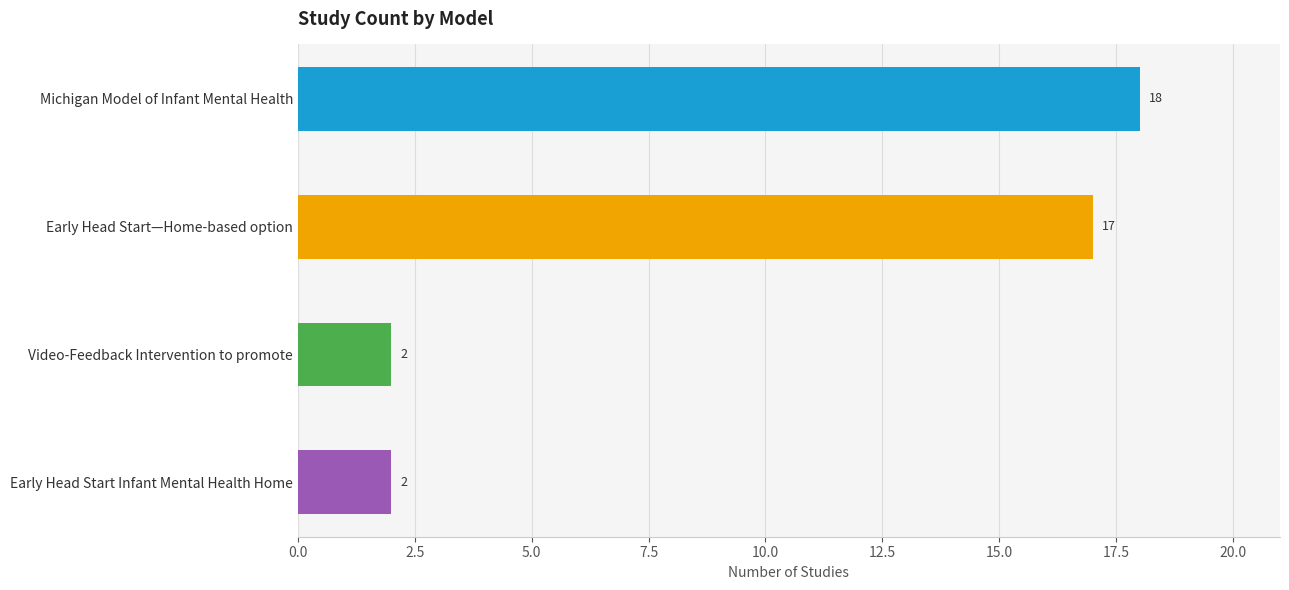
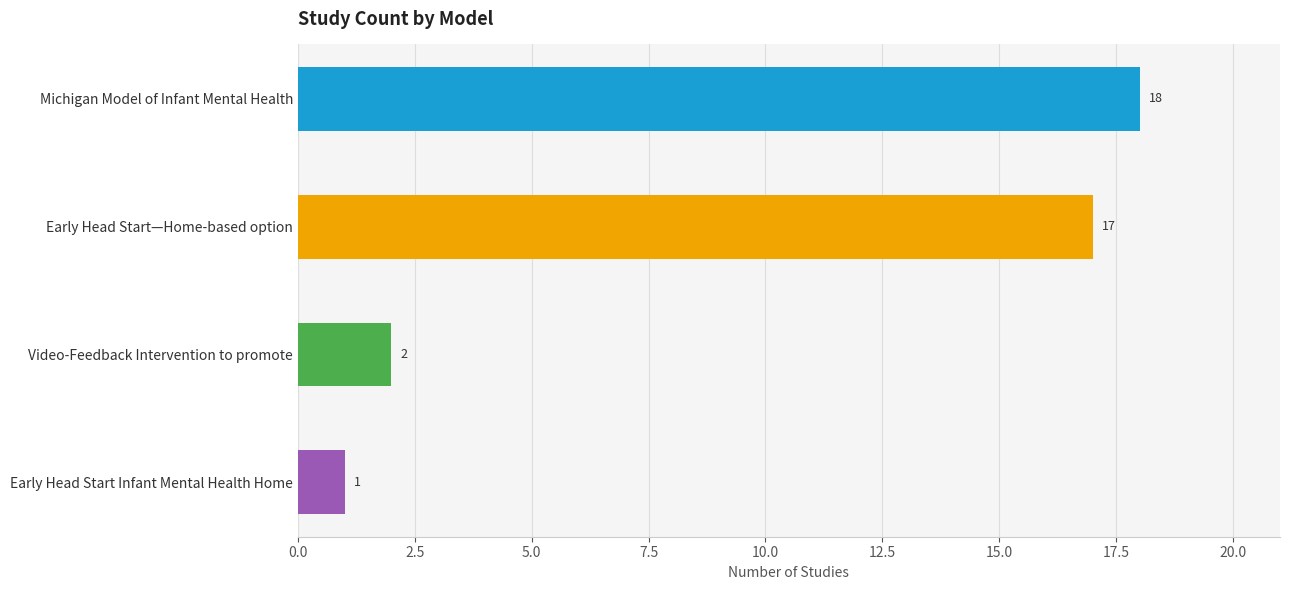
  {
    "Michigan Model of Infant Mental Health": 18,
    "Early Head Start—Home-based option": 17,
    "Video-Feedback Intervention to promote": 2,
-   "Early Head Start Infant Mental Health Home": 2
+   "Early Head Start Infant Mental Health Home": 1
  }
